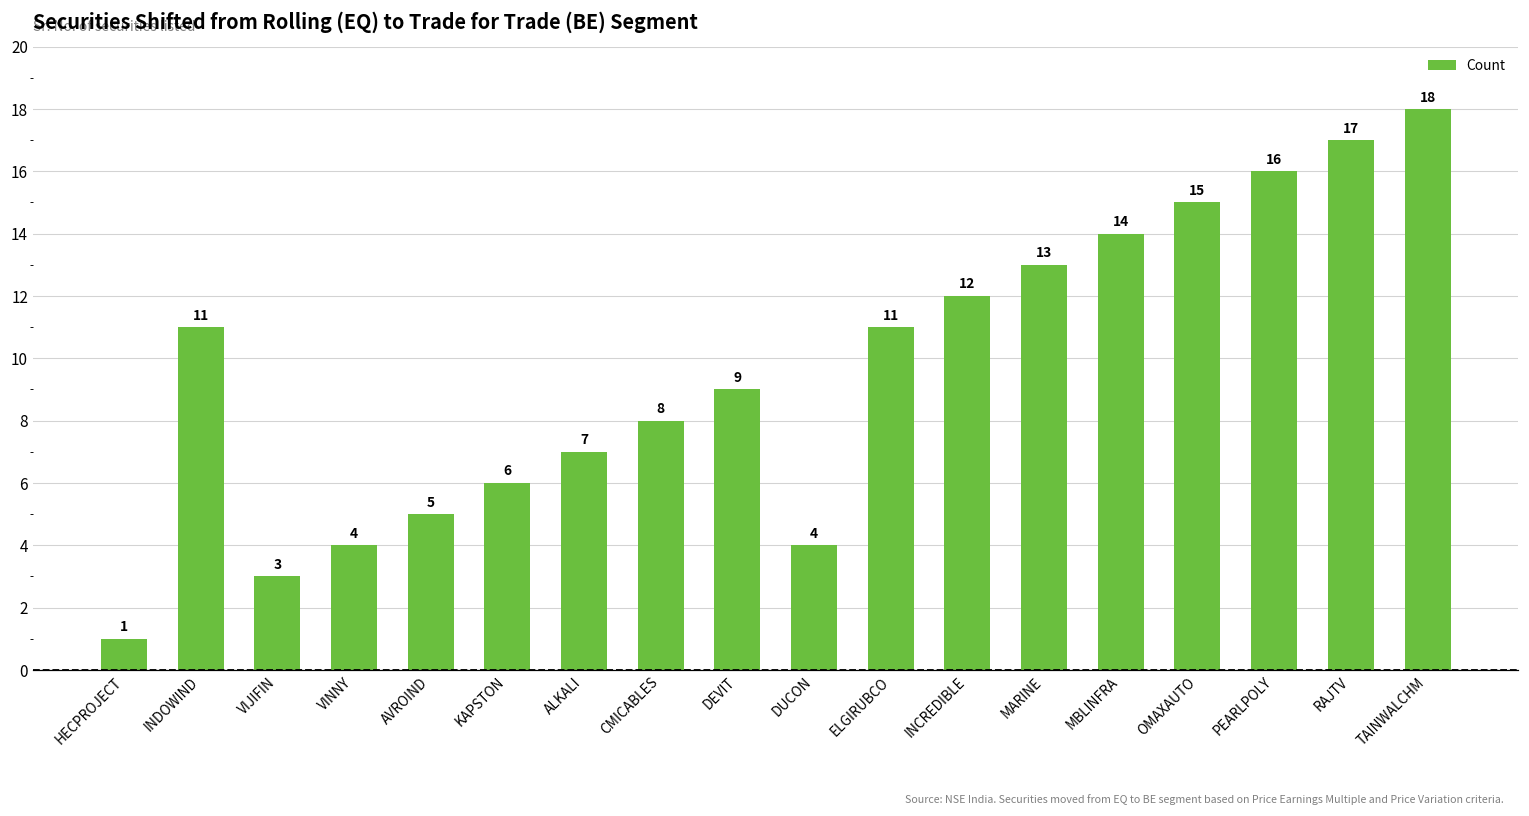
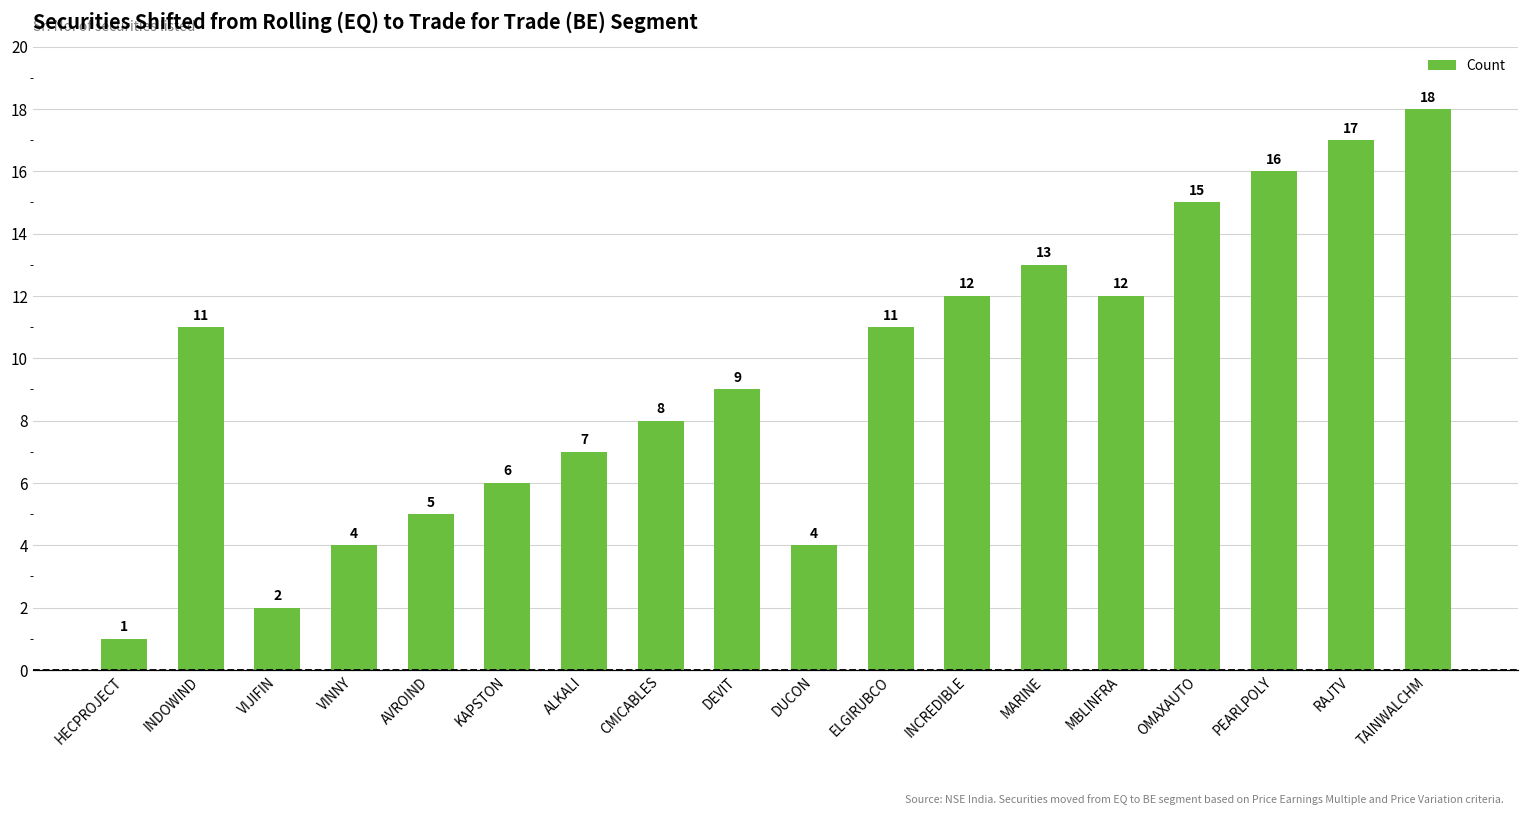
  {
    "HECPROJECT": 1,
    "INDOWIND": 11,
-   "VIJIFIN": 3,
+   "VIJIFIN": 2,
    "VINNY": 4,
    "AVROIND": 5,
    "KAPSTON": 6,
    "ALKALI": 7,
    "CMICABLES": 8,
    "DEVIT": 9,
    "DUCON": 4,
    "ELGIRUBCO": 11,
    "INCREDIBLE": 12,
    "MARINE": 13,
-   "MBLINFRA": 14,
+   "MBLINFRA": 12,
    "OMAXAUTO": 15,
    "PEARLPOLY": 16,
    "RAJTV": 17,
    "TAINWALCHM": 18
  }
